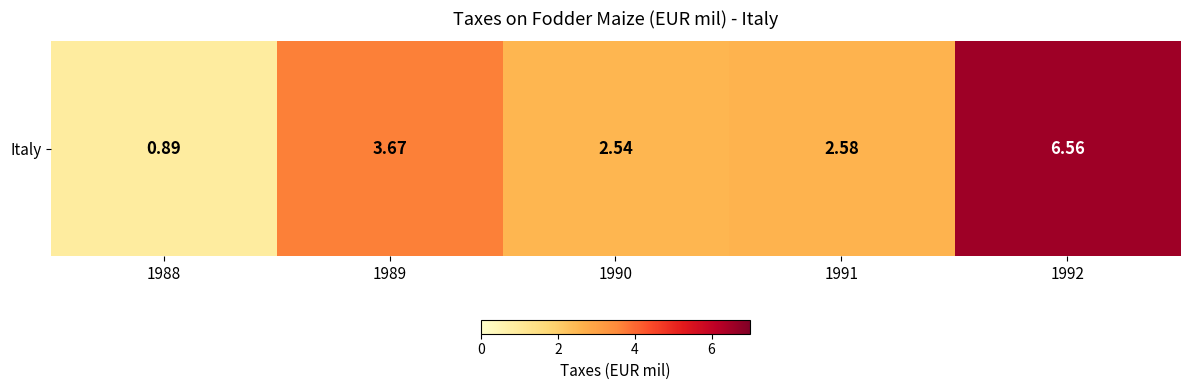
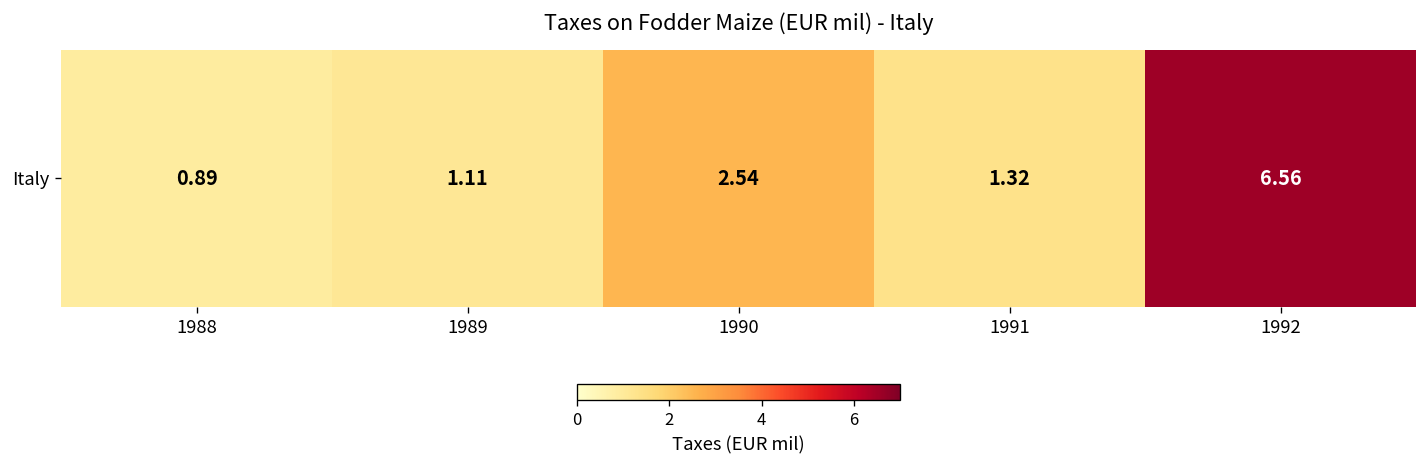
  {
    "Italy": {
      "1988": 0.89,
-     "1989": 3.67,
+     "1989": 1.11,
      "1990": 2.54,
-     "1991": 2.58,
+     "1991": 1.32,
      "1992": 6.56
    }
  }
